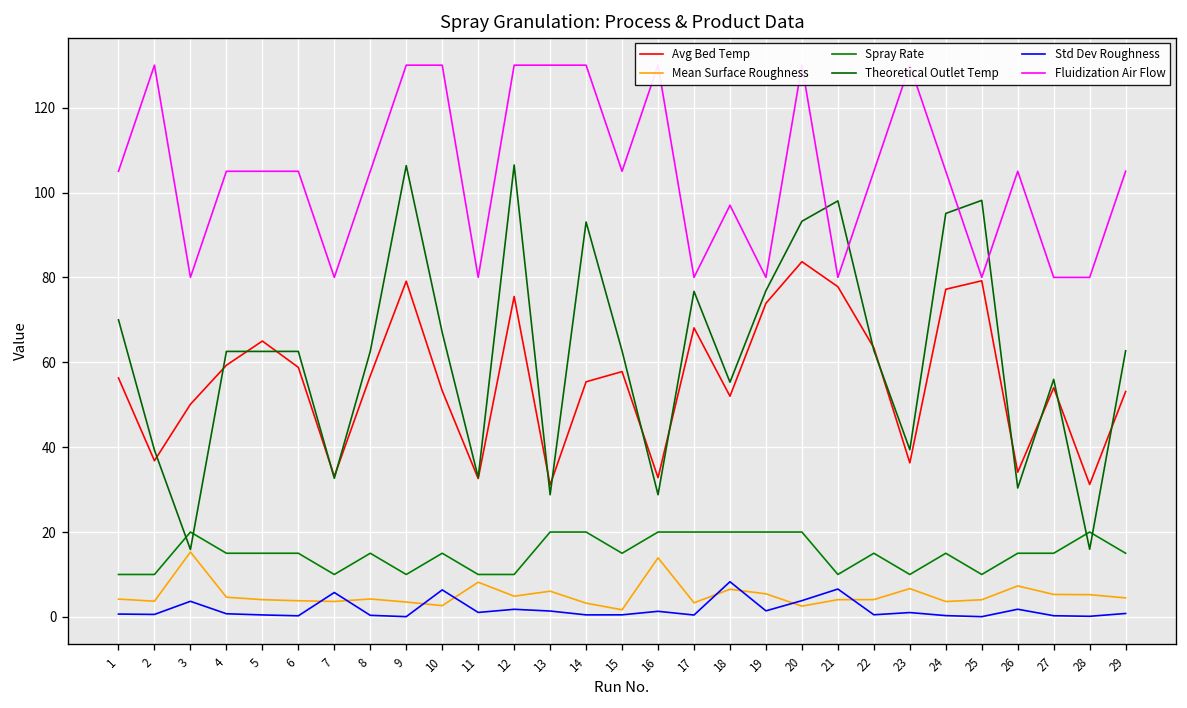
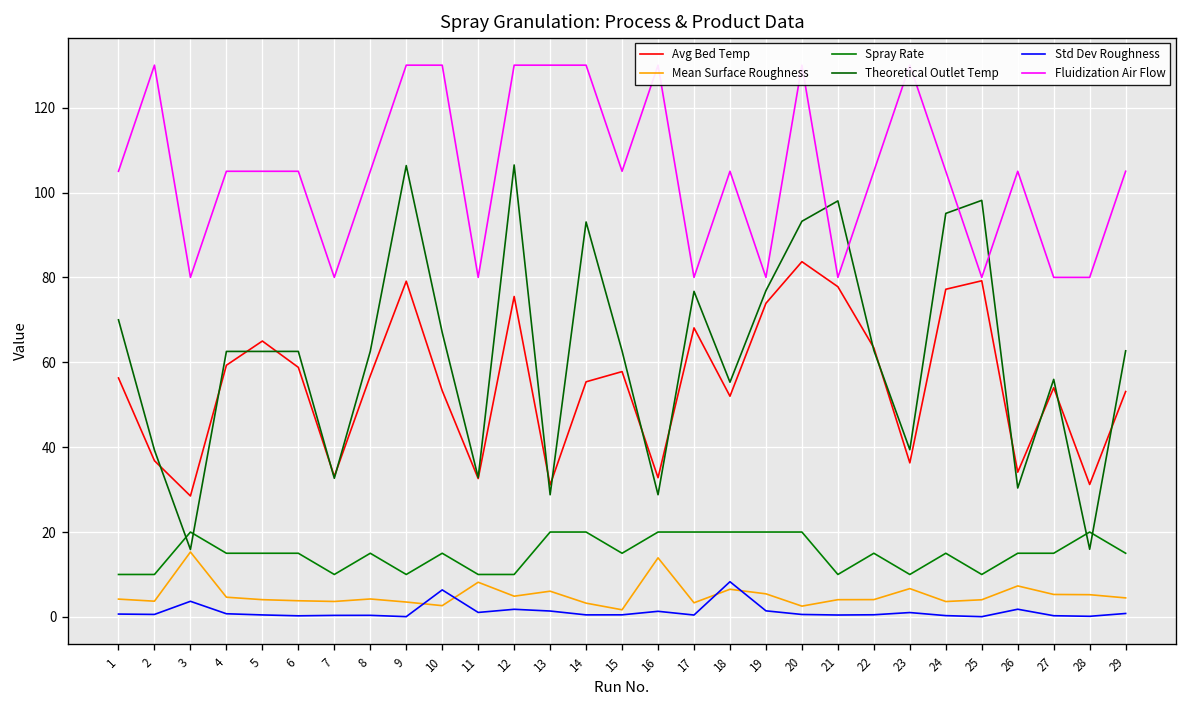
  {
    "Avg Bed Temp": {
      "1": 56,
      "2": 37,
-     "3": 50,
+     "3": 29,
      "4": 59,
      "5": 65,
      "6": 59,
      "8": 57,
      "9": 79,
      "10": 53,
      "12": 76,
      "13": 31,
      "14": 55,
      "15": 58,
      "16": 33,
      "17": 68,
      "18": 52,
      "19": 74,
      "20": 84,
      "21": 78,
      "23": 36,
      "24": 77,
      "25": 79,
      "26": 34,
      "27": 54,
      "28": 31,
      "29": 53
    },
    "Mean Surface Roughness": {
      "1": 4,
      "2": 4,
      "4": 5,
      "5": 4,
      "6": 4,
      "7": 4,
      "8": 4,
      "9": 4,
      "10": 3,
      "11": 8,
      "12": 5,
      "13": 6,
      "14": 3,
      "15": 2,
      "16": 14,
      "17": 3,
      "18": 7,
      "19": 5,
      "20": 3,
      "21": 4,
      "22": 4,
      "23": 7,
      "24": 4,
      "25": 4,
      "26": 7,
      "27": 5,
      "28": 5,
      "29": 4
    },
    "Std Dev Roughness": {
      "1": 1,
      "2": 1,
      "3": 4,
      "4": 1,
      "5": 0,
      "6": 0,
-     "7": 6,
+     "7": 0,
      "8": 0,
      "9": 0,
      "10": 6,
      "11": 1,
      "12": 2,
      "13": 1,
      "14": 0,
      "15": 0,
      "16": 1,
      "17": 0,
      "18": 8,
      "19": 1,
-     "20": 4,
-     "21": 7,
+     "20": 1,
+     "21": 0,
      "22": 1,
      "23": 1,
      "24": 0,
      "25": 0,
      "26": 2,
      "27": 0,
      "28": 0,
      "29": 1
    },
    "Fluidization Air Flow": {
      "1": 105,
      "2": 130,
      "3": 80,
      "4": 105,
      "5": 105,
      "6": 105,
      "7": 80,
      "8": 105,
      "9": 130,
      "10": 130,
      "11": 80,
      "12": 130,
      "13": 130,
      "14": 130,
      "15": 105,
      "17": 80,
-     "18": 97,
+     "18": 105,
      "19": 80,
      "21": 80,
      "22": 105,
      "24": 105,
      "25": 80,
      "26": 105,
      "27": 80,
      "28": 80,
      "29": 105
    }
  }
